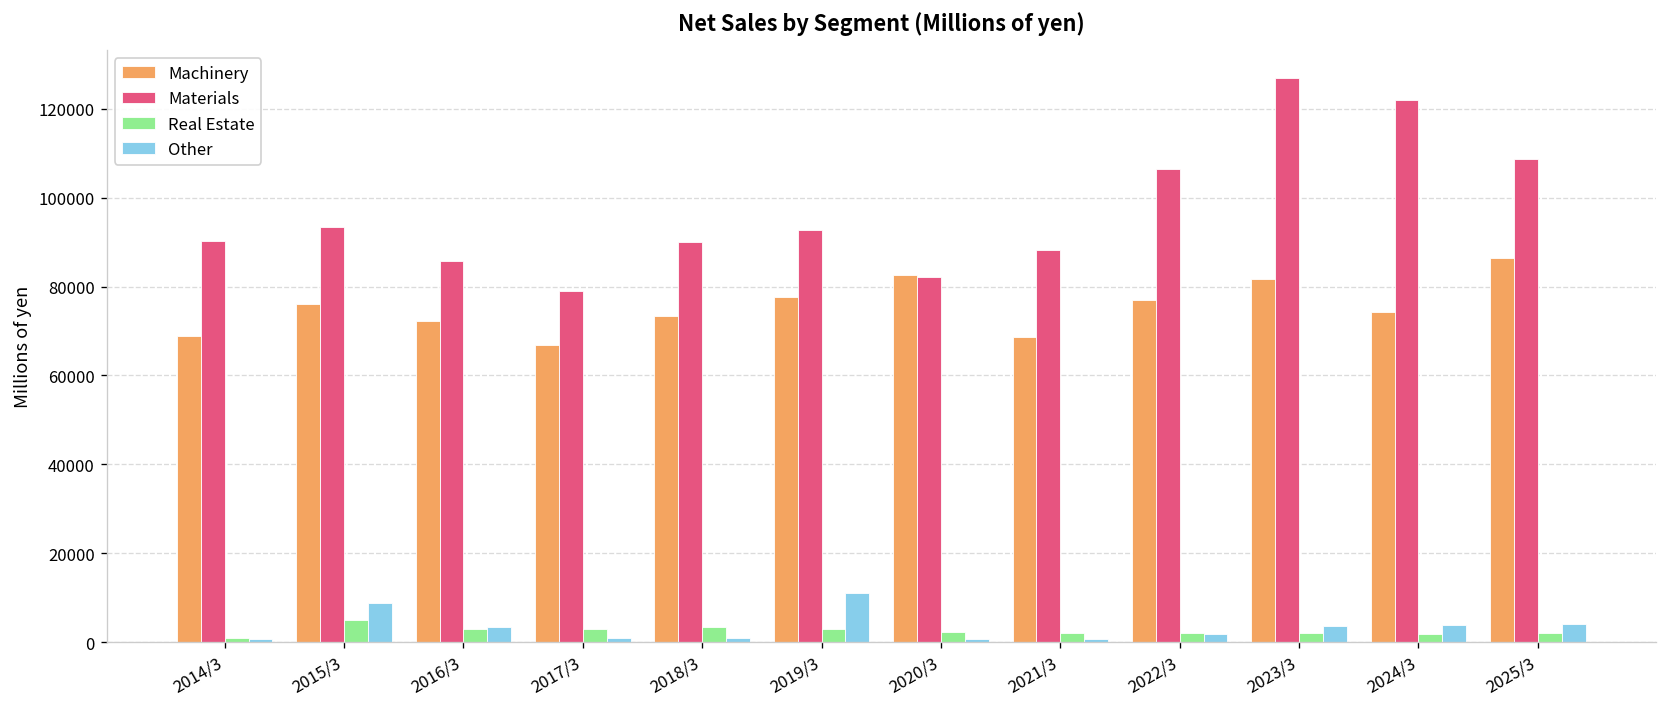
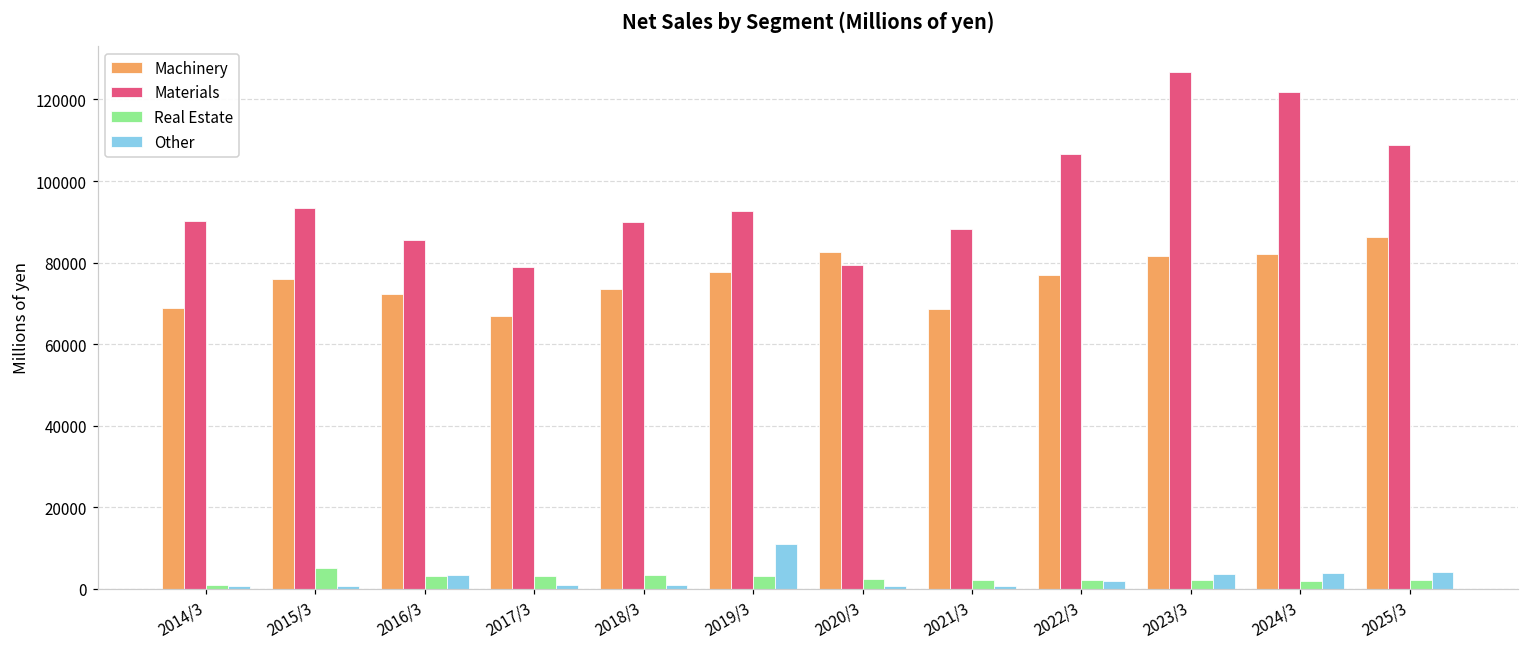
  {
    "Machinery": {
      "2014/3": 69000,
      "2015/3": 76000,
      "2016/3": 72000,
      "2017/3": 67000,
      "2018/3": 73000,
      "2019/3": 78000,
      "2020/3": 83000,
      "2021/3": 69000,
      "2022/3": 77000,
      "2023/3": 82000,
-     "2024/3": 74000,
+     "2024/3": 82000,
      "2025/3": 86000
    },
    "Materials": {
      "2014/3": 90000,
      "2015/3": 93000,
      "2016/3": 86000,
      "2017/3": 79000,
      "2018/3": 90000,
      "2019/3": 93000,
-     "2020/3": 82000,
+     "2020/3": 79000,
      "2021/3": 88000,
      "2022/3": 107000,
      "2023/3": 127000,
      "2024/3": 122000,
      "2025/3": 109000
    },
    "Real Estate": {
      "2014/3": 1000,
      "2015/3": 5000,
      "2016/3": 3000,
      "2017/3": 3000,
      "2018/3": 3000,
      "2019/3": 3000,
      "2020/3": 2000,
      "2021/3": 2000,
      "2022/3": 2000,
      "2023/3": 2000,
      "2024/3": 2000,
      "2025/3": 2000
    },
    "Other": {
      "2014/3": 1000,
-     "2015/3": 9000,
+     "2015/3": 1000,
      "2016/3": 3000,
      "2017/3": 1000,
      "2018/3": 1000,
      "2019/3": 11000,
      "2020/3": 1000,
      "2021/3": 1000,
      "2022/3": 2000,
      "2023/3": 4000,
      "2024/3": 4000,
      "2025/3": 4000
    }
  }
